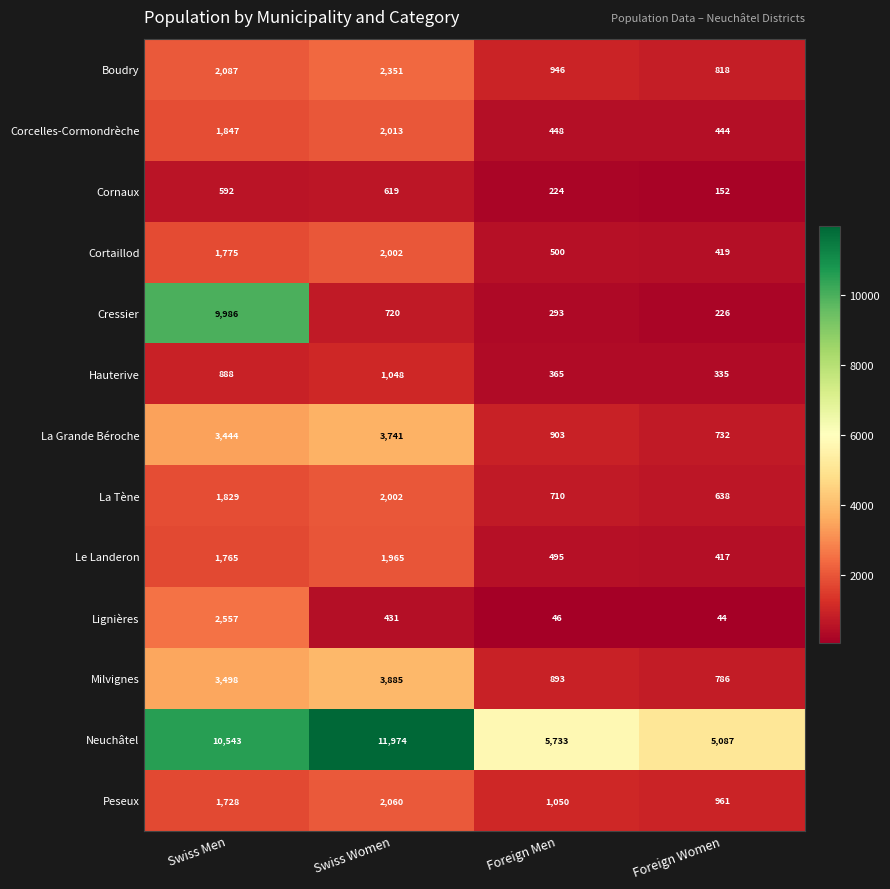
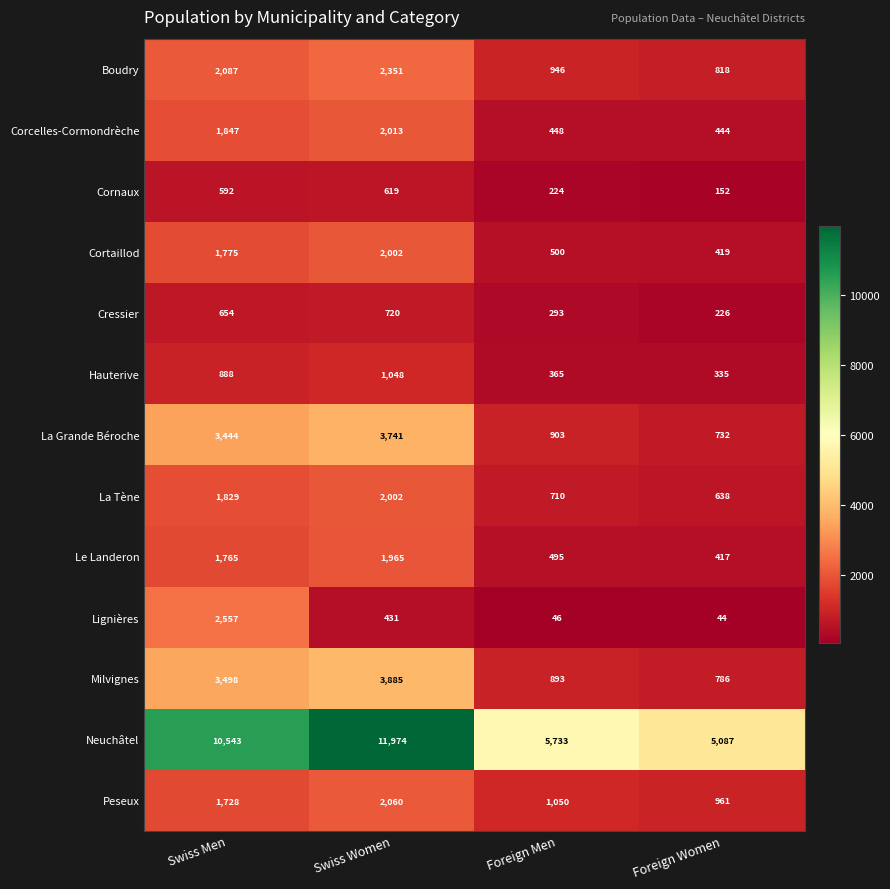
  {
    "Boudry": {
      "Swiss Men": "2,087",
      "Swiss Women": "2,351",
      "Foreign Men": "946",
      "Foreign Women": "818"
    },
    "Corcelles-Cormondrèche": {
      "Swiss Men": "1,847",
      "Swiss Women": "2,013",
      "Foreign Men": "448",
      "Foreign Women": "444"
    },
    "Cornaux": {
      "Swiss Men": "592",
      "Swiss Women": "619",
      "Foreign Men": "224",
      "Foreign Women": "152"
    },
    "Cortaillod": {
      "Swiss Men": "1,775",
      "Swiss Women": "2,002",
      "Foreign Men": "500",
      "Foreign Women": "419"
    },
    "Cressier": {
-     "Swiss Men": "9,986",
+     "Swiss Men": "654",
      "Swiss Women": "720",
      "Foreign Men": "293",
      "Foreign Women": "226"
    },
    "Hauterive": {
      "Swiss Men": "888",
      "Swiss Women": "1,048",
      "Foreign Men": "365",
      "Foreign Women": "335"
    },
    "La Grande Béroche": {
      "Swiss Men": "3,444",
      "Swiss Women": "3,741",
      "Foreign Men": "903",
      "Foreign Women": "732"
    },
    "La Tène": {
      "Swiss Men": "1,829",
      "Swiss Women": "2,002",
      "Foreign Men": "710",
      "Foreign Women": "638"
    },
    "Le Landeron": {
      "Swiss Men": "1,765",
      "Swiss Women": "1,965",
      "Foreign Men": "495",
      "Foreign Women": "417"
    },
    "Lignières": {
      "Swiss Men": "2,557",
      "Swiss Women": "431",
      "Foreign Men": "46",
      "Foreign Women": "44"
    },
    "Milvignes": {
      "Swiss Men": "3,498",
      "Swiss Women": "3,885",
      "Foreign Men": "893",
      "Foreign Women": "786"
    },
    "Neuchâtel": {
      "Swiss Men": "10,543",
      "Swiss Women": "11,974",
      "Foreign Men": "5,733",
      "Foreign Women": "5,087"
    },
    "Peseux": {
      "Swiss Men": "1,728",
      "Swiss Women": "2,060",
      "Foreign Men": "1,050",
      "Foreign Women": "961"
    }
  }
